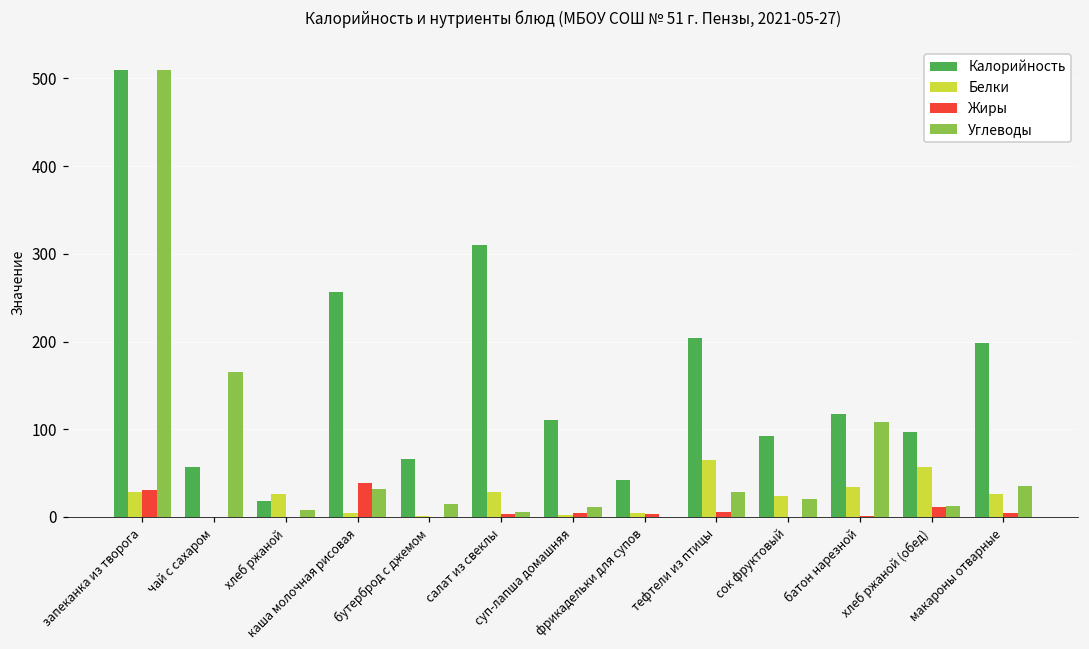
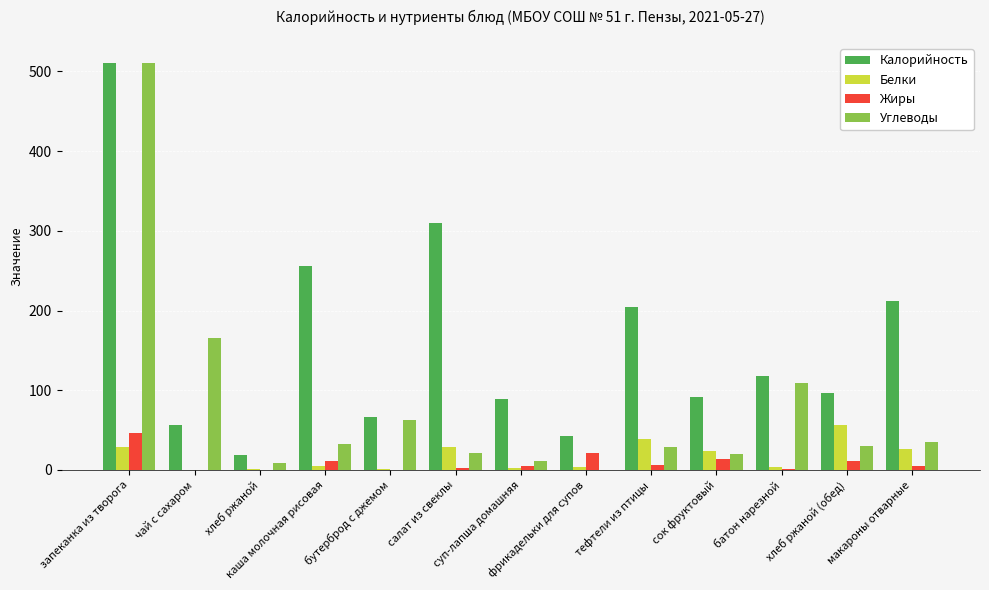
  {
    "Калорийность": {
      "запеканка из творога": 510,
      "чай с сахаром": 60,
      "хлеб ржаной": 20,
      "каша молочная рисовая": 260,
      "бутерброд с джемом": 70,
      "салат из свеклы": 310,
-     "суп-лапша домашняя": 110,
+     "суп-лапша домашняя": 90,
      "фрикадельки для супов": 40,
      "тефтели из птицы": 200,
      "сок фруктовый": 90,
      "батон нарезной": 120,
      "хлеб ржаной (обед)": 100,
-     "макароны отварные": 200
+     "макароны отварные": 210
    },
    "Белки": {
      "запеканка из творога": 30,
-     "хлеб ржаной": 30,
+     "хлеб ржаной": 0,
      "каша молочная рисовая": 0,
      "салат из свеклы": 30,
      "фрикадельки для супов": 0,
-     "тефтели из птицы": 70,
+     "тефтели из птицы": 40,
      "сок фруктовый": 20,
-     "батон нарезной": 30,
+     "батон нарезной": 0,
      "хлеб ржаной (обед)": 60,
      "макароны отварные": 30
    },
    "Жиры": {
-     "запеканка из творога": 30,
-     "каша молочная рисовая": 40,
+     "запеканка из творога": 50,
+     "каша молочная рисовая": 10,
      "суп-лапша домашняя": 0,
-     "фрикадельки для супов": 0,
+     "фрикадельки для супов": 20,
      "тефтели из птицы": 10,
-     "сок фруктовый": 0,
+     "сок фруктовый": 10,
      "хлеб ржаной (обед)": 10,
      "макароны отварные": 0
    },
    "Углеводы": {
      "запеканка из творога": 510,
      "чай с сахаром": 170,
      "хлеб ржаной": 10,
      "каша молочная рисовая": 30,
-     "бутерброд с джемом": 10,
-     "салат из свеклы": 10,
+     "бутерброд с джемом": 60,
+     "салат из свеклы": 20,
      "суп-лапша домашняя": 10,
      "тефтели из птицы": 30,
      "сок фруктовый": 20,
      "батон нарезной": 110,
-     "хлеб ржаной (обед)": 10,
+     "хлеб ржаной (обед)": 30,
      "макароны отварные": 30
    }
  }
